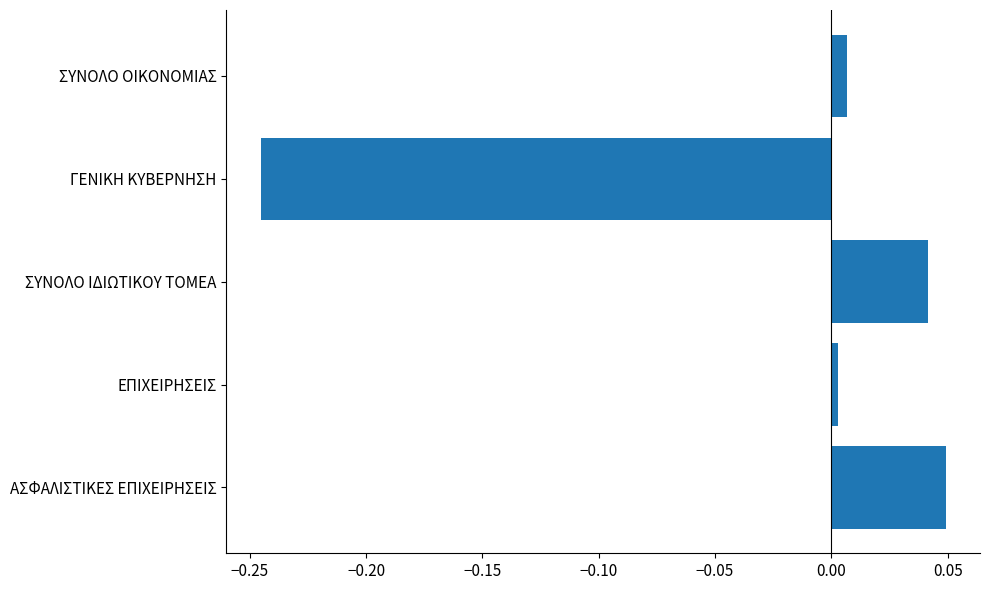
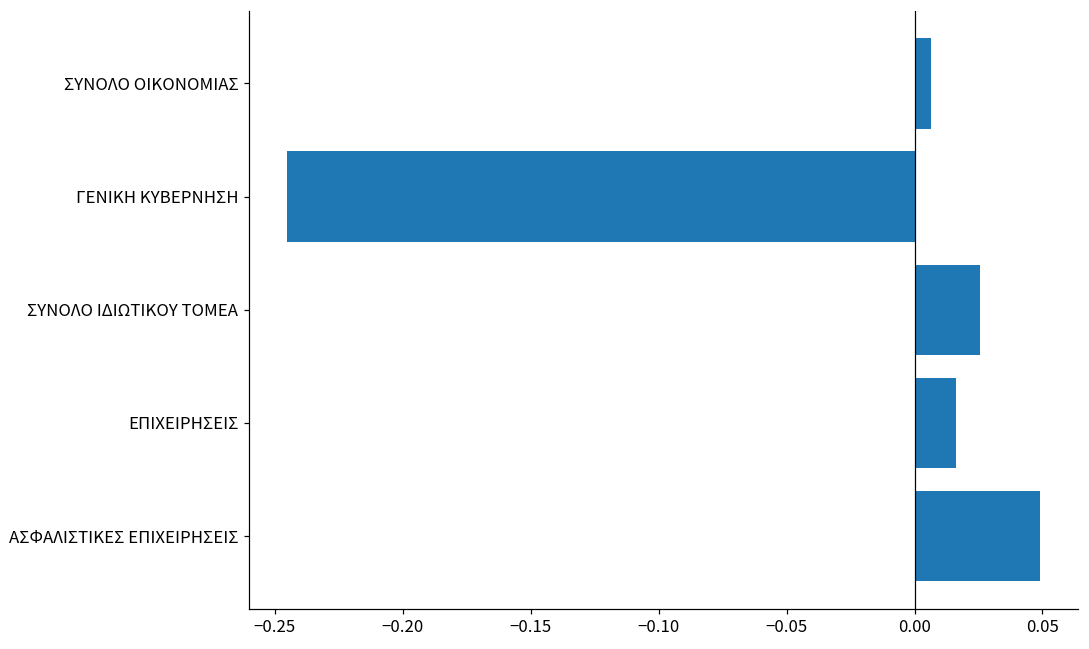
  {
    "ΣΥΝΟΛΟ ΟΙΚΟΝΟΜΙΑΣ": 0.007,
    "ΓΕΝΙΚΗ ΚΥΒΕΡΝΗΣΗ": -0.245,
-   "ΣΥΝΟΛΟ ΙΔΙΩΤΙΚΟΥ ΤΟΜΕΑ": 0.042,
-   "ΕΠΙΧΕΙΡΗΣΕΙΣ": 0.003,
+   "ΣΥΝΟΛΟ ΙΔΙΩΤΙΚΟΥ ΤΟΜΕΑ": 0.026,
+   "ΕΠΙΧΕΙΡΗΣΕΙΣ": 0.016,
    "ΑΣΦΑΛΙΣΤΙΚΕΣ ΕΠΙΧΕΙΡΗΣΕΙΣ": 0.049
  }
